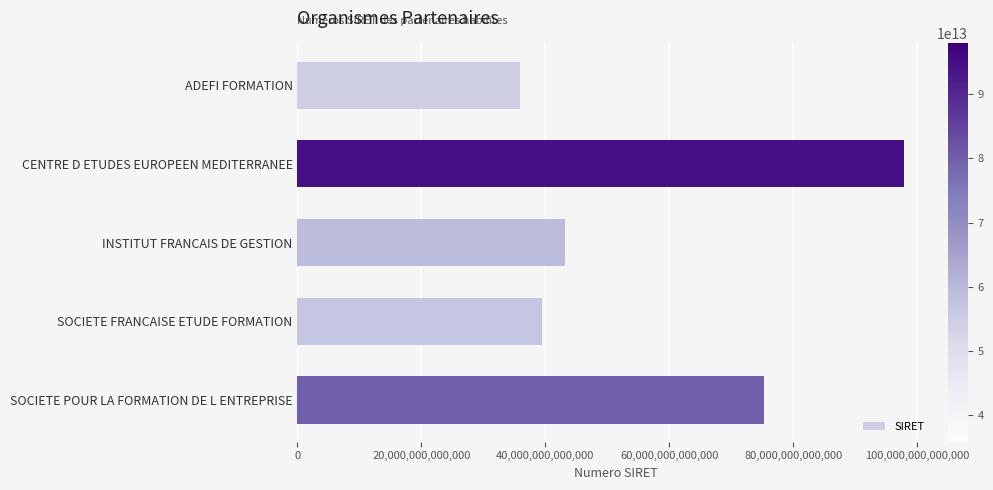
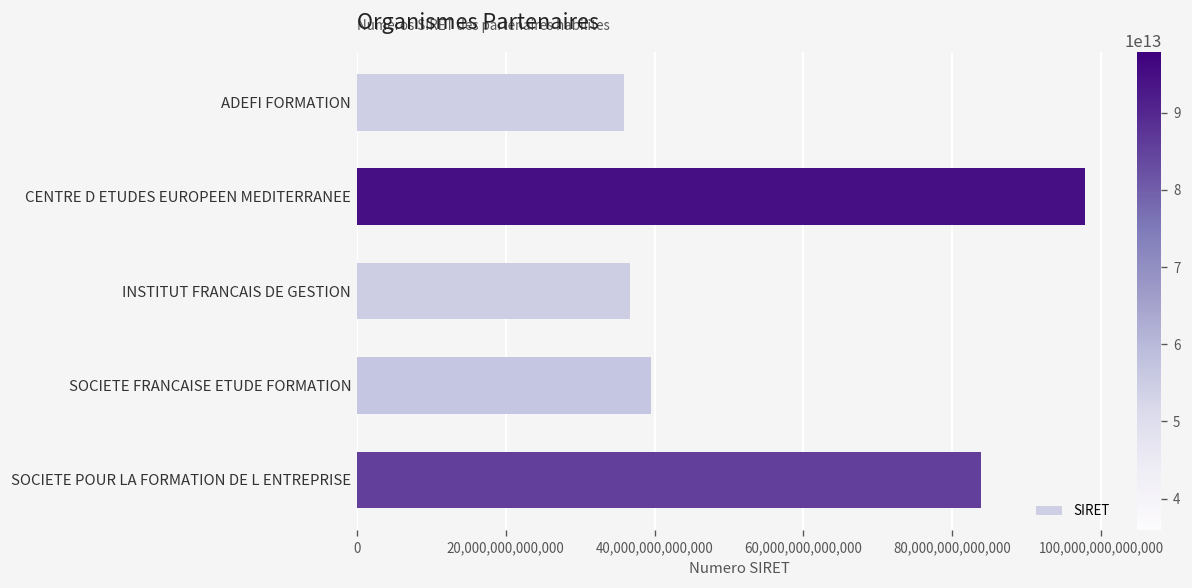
  {
    "ADEFI FORMATION": "36,000,000,000,000",
    "CENTRE D ETUDES EUROPEEN MEDITERRANEE": "98,000,000,000,000",
-   "INSTITUT FRANCAIS DE GESTION": "43,000,000,000,000",
+   "INSTITUT FRANCAIS DE GESTION": "37,000,000,000,000",
    "SOCIETE FRANCAISE ETUDE FORMATION": "40,000,000,000,000",
-   "SOCIETE POUR LA FORMATION DE L ENTREPRISE": "75,000,000,000,000"
+   "SOCIETE POUR LA FORMATION DE L ENTREPRISE": "84,000,000,000,000"
  }
